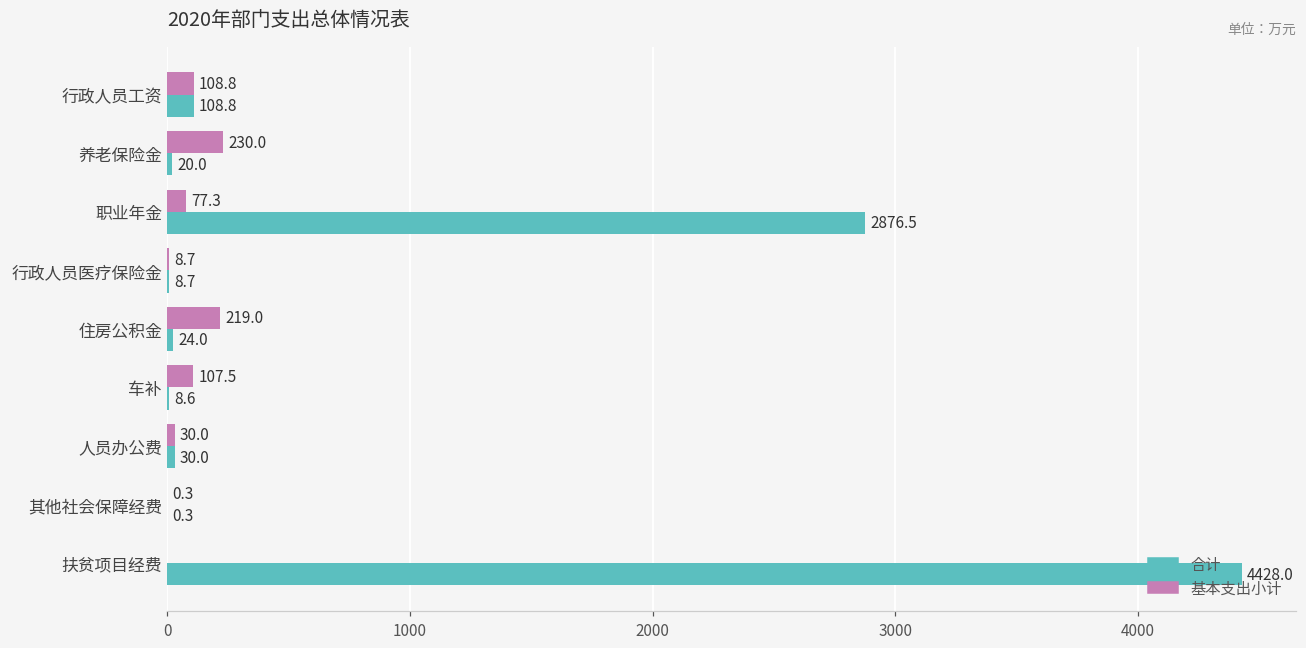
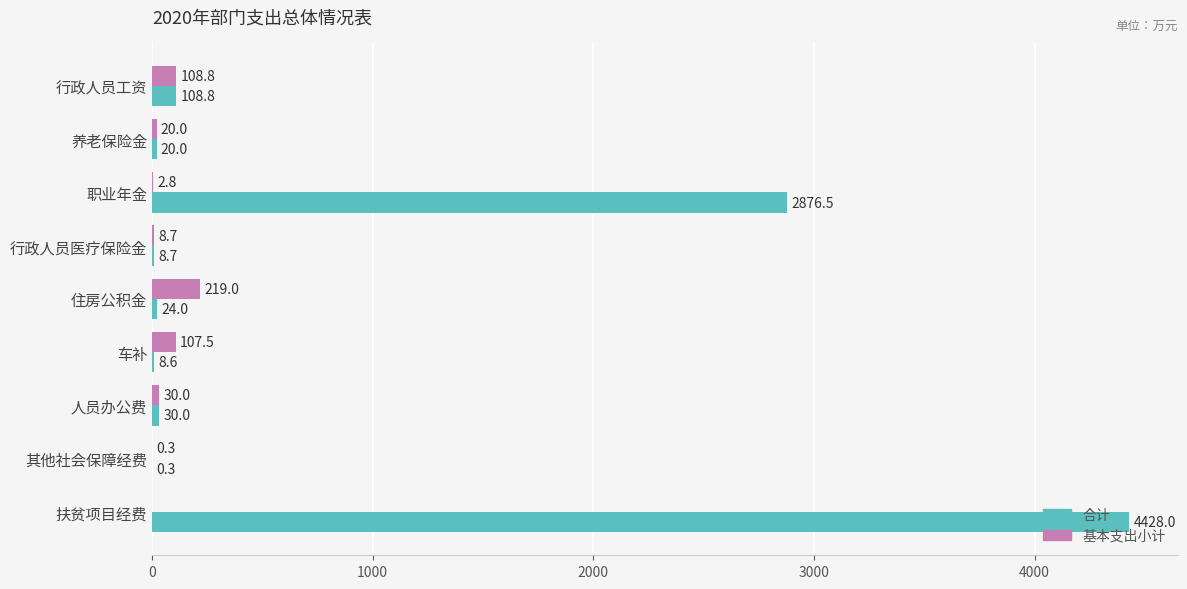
  {
    "合计": {
      "行政人员工资": 108.8,
      "养老保险金": 20.0,
      "职业年金": 2876.5,
      "行政人员医疗保险金": 8.7,
      "住房公积金": 24.0,
      "车补": 8.6,
      "人员办公费": 30.0,
      "其他社会保障经费": 0.3,
      "扶贫项目经费": 4428.0
    },
    "基本支出小计": {
      "行政人员工资": 108.8,
-     "养老保险金": 230.0,
-     "职业年金": 77.3,
+     "养老保险金": 20.0,
+     "职业年金": 2.8,
      "行政人员医疗保险金": 8.7,
      "住房公积金": 219.0,
      "车补": 107.5,
      "人员办公费": 30.0,
      "其他社会保障经费": 0.3
    }
  }
